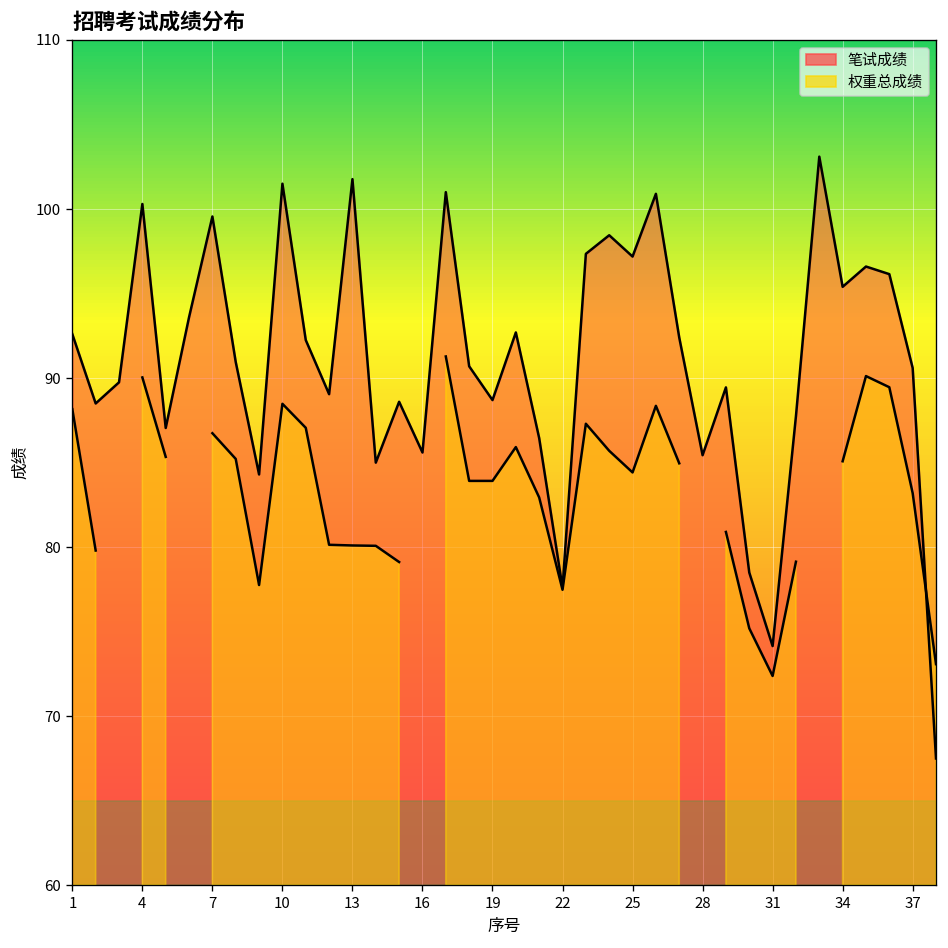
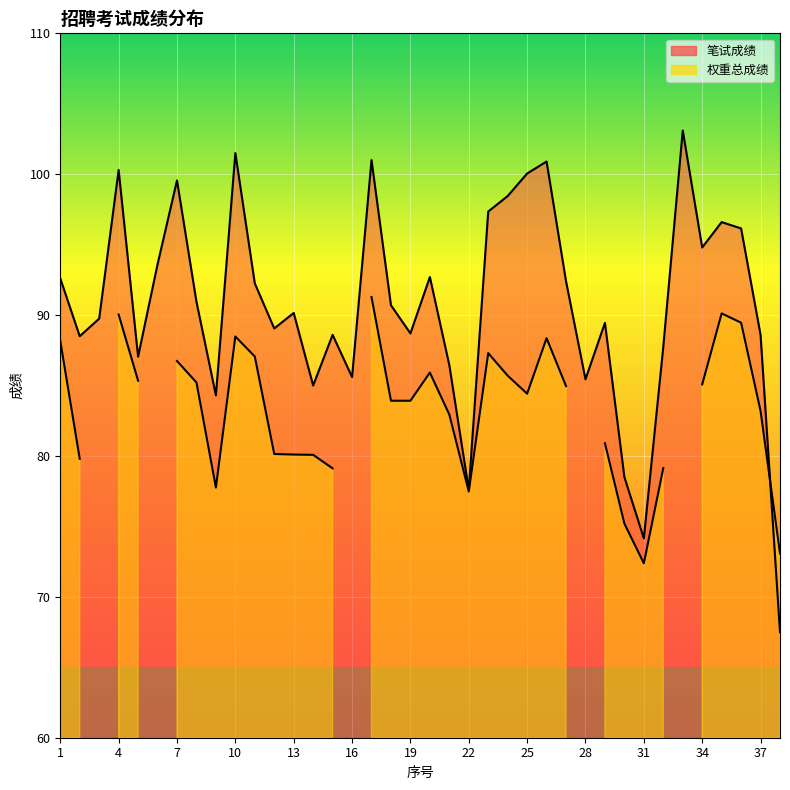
  {
    "笔试成绩": {
      "1": 92.6,
      "4": 100.3,
      "7": 99.6,
      "10": 101.5,
-     "13": 101.8,
+     "13": 90.2,
      "16": 85.6,
      "19": 88.7,
-     "25": 97.2,
+     "25": 100.1,
      "28": 85.4,
      "31": 74.2,
-     "34": 95.4,
-     "37": 90.6
+     "34": 94.8,
+     "37": 88.6
    }
  }
